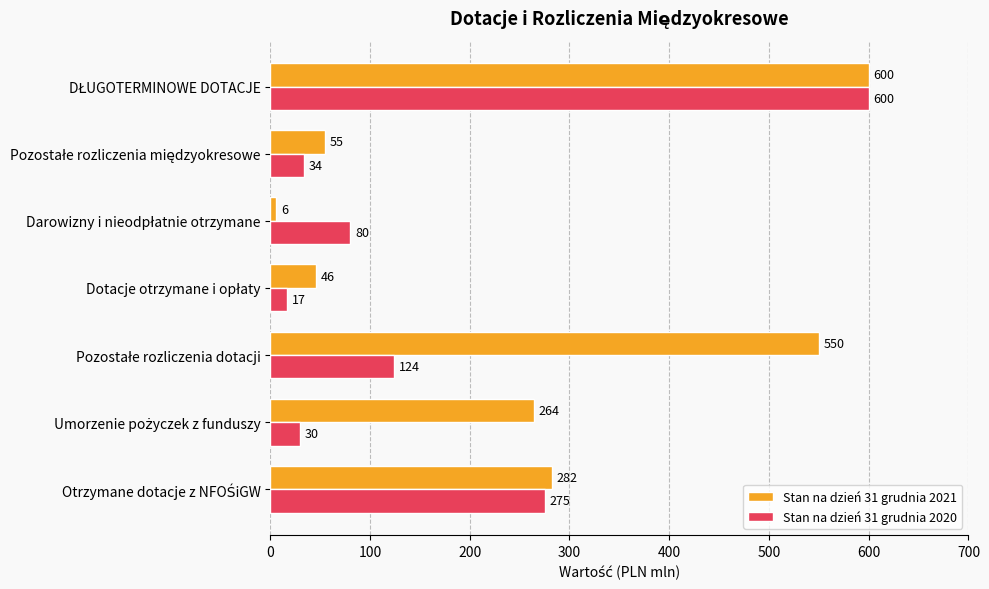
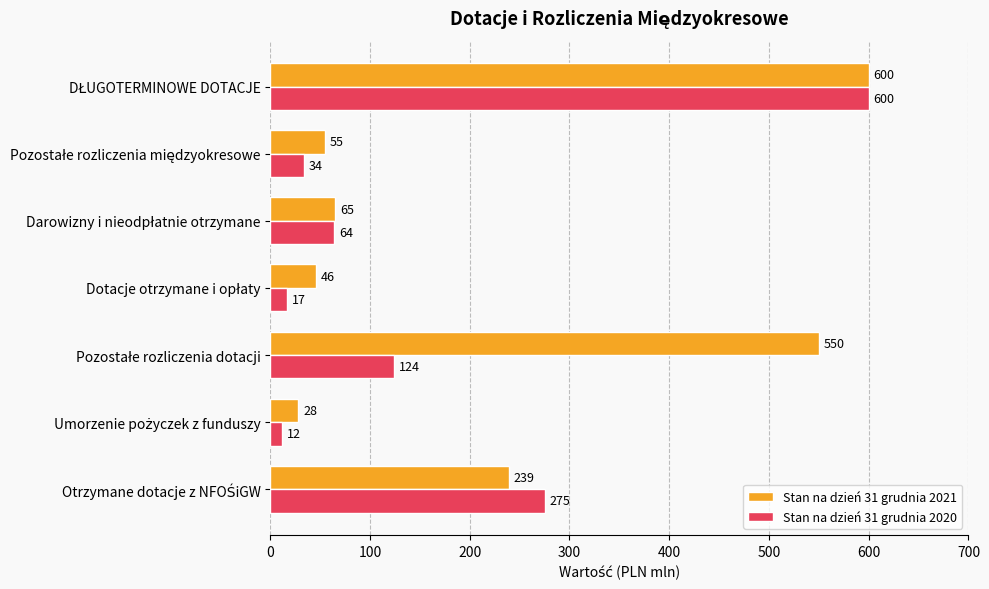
  {
    "Stan na dzień 31 grudnia 2021": {
      "DŁUGOTERMINOWE DOTACJE": 600,
      "Pozostałe rozliczenia międzyokresowe": 55,
-     "Darowizny i nieodpłatnie otrzymane": 6,
+     "Darowizny i nieodpłatnie otrzymane": 65,
      "Dotacje otrzymane i opłaty": 46,
      "Pozostałe rozliczenia dotacji": 550,
-     "Umorzenie pożyczek z funduszy": 264,
-     "Otrzymane dotacje z NFOŚiGW": 282
+     "Umorzenie pożyczek z funduszy": 28,
+     "Otrzymane dotacje z NFOŚiGW": 239
    },
    "Stan na dzień 31 grudnia 2020": {
      "DŁUGOTERMINOWE DOTACJE": 600,
      "Pozostałe rozliczenia międzyokresowe": 34,
-     "Darowizny i nieodpłatnie otrzymane": 80,
+     "Darowizny i nieodpłatnie otrzymane": 64,
      "Dotacje otrzymane i opłaty": 17,
      "Pozostałe rozliczenia dotacji": 124,
-     "Umorzenie pożyczek z funduszy": 30,
+     "Umorzenie pożyczek z funduszy": 12,
      "Otrzymane dotacje z NFOŚiGW": 275
    }
  }
